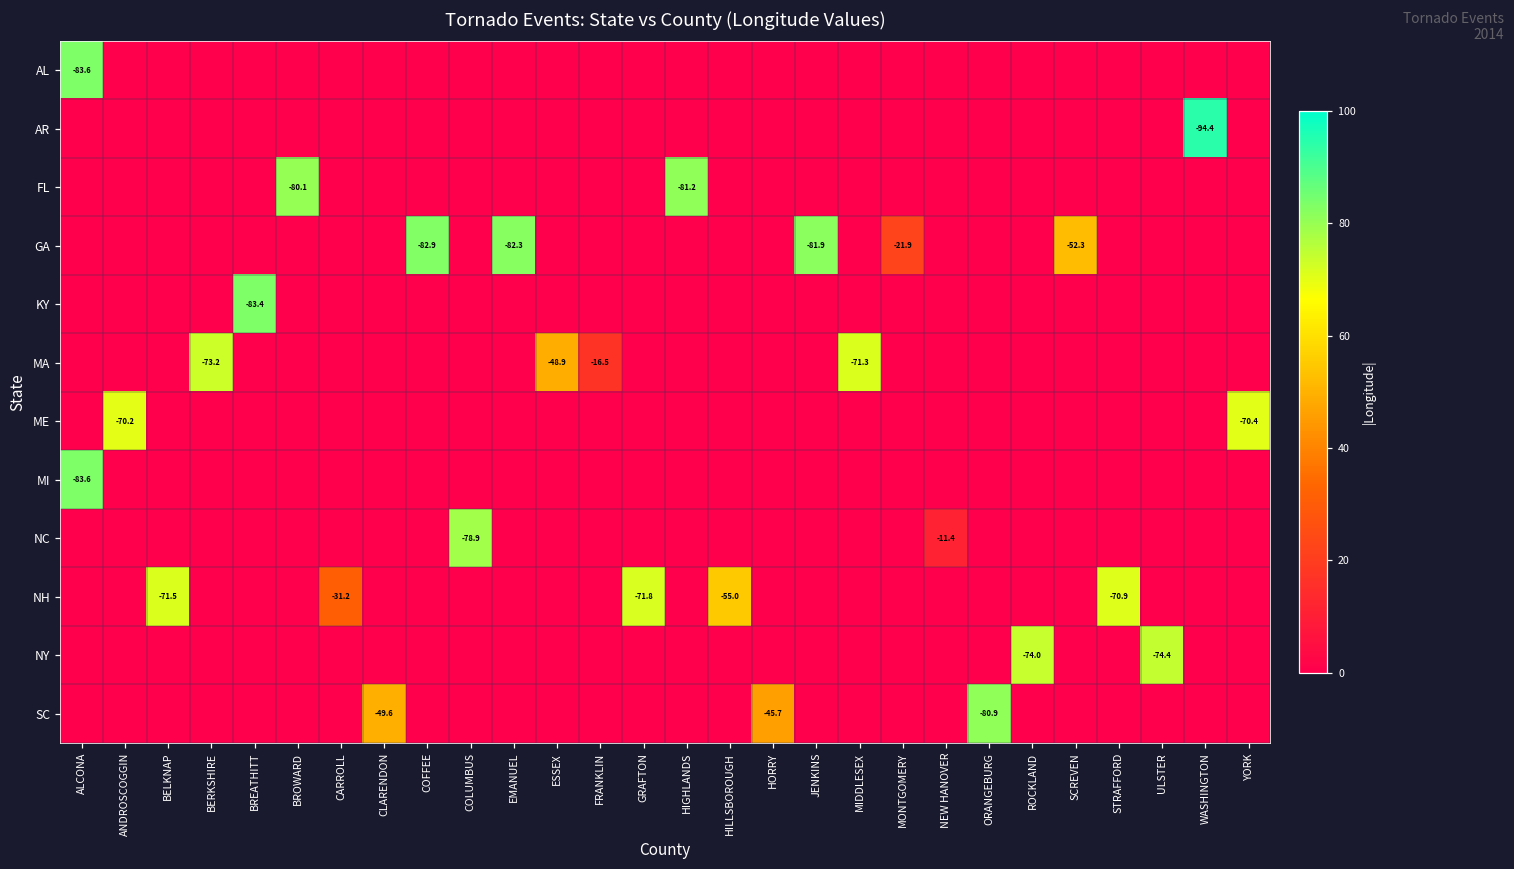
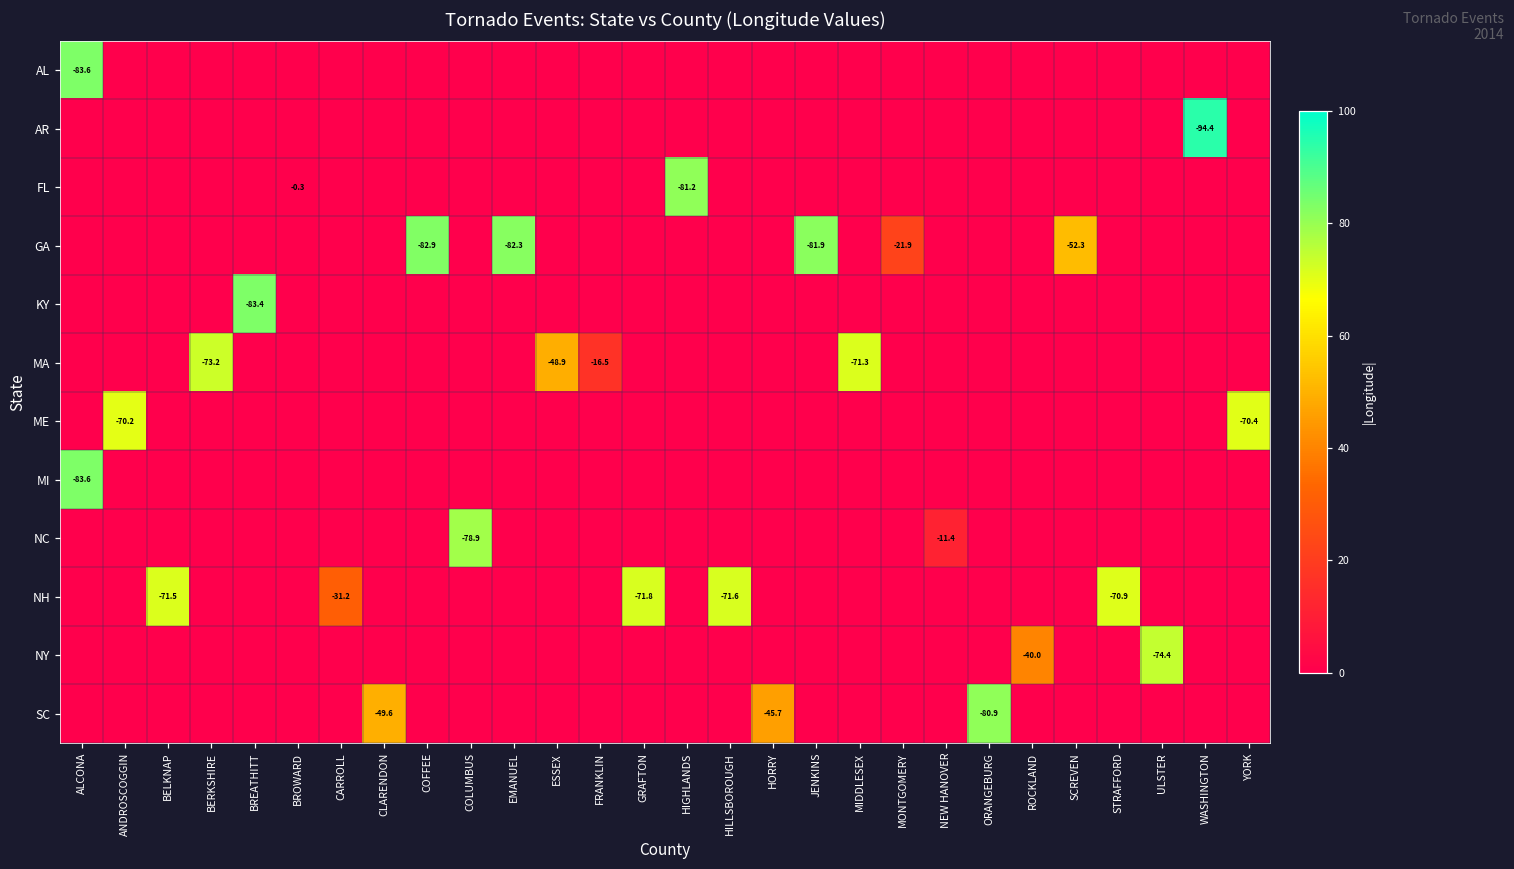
  {
    "AL": {
      "ALCONA": -83.6
    },
    "AR": {
      "WASHINGTON": -94.4
    },
    "FL": {
-     "BROWARD": -80.1,
+     "BROWARD": -0.3,
      "HIGHLANDS": -81.2
    },
    "GA": {
      "COFFEE": -82.9,
      "EMANUEL": -82.3,
      "JENKINS": -81.9,
      "MONTGOMERY": -21.9,
      "SCREVEN": -52.3
    },
    "KY": {
      "BREATHITT": -83.4
    },
    "MA": {
      "BERKSHIRE": -73.2,
      "ESSEX": -48.9,
      "FRANKLIN": -16.5,
      "MIDDLESEX": -71.3
    },
    "ME": {
      "ANDROSCOGGIN": -70.2,
      "YORK": -70.4
    },
    "MI": {
      "ALCONA": -83.6
    },
    "NC": {
      "COLUMBUS": -78.9,
      "NEW HANOVER": -11.4
    },
    "NH": {
      "BELKNAP": -71.5,
      "CARROLL": -31.2,
      "GRAFTON": -71.8,
-     "HILLSBOROUGH": -55.0,
+     "HILLSBOROUGH": -71.6,
      "STRAFFORD": -70.9
    },
    "NY": {
-     "ROCKLAND": -74.0,
+     "ROCKLAND": -40.0,
      "ULSTER": -74.4
    },
    "SC": {
      "CLARENDON": -49.6,
      "HORRY": -45.7,
      "ORANGEBURG": -80.9
    }
  }
